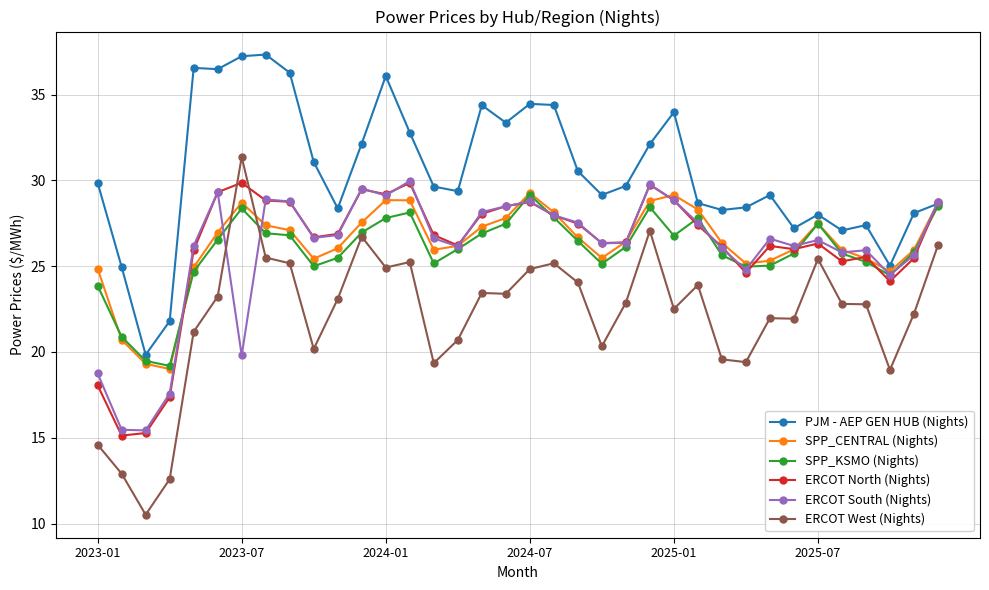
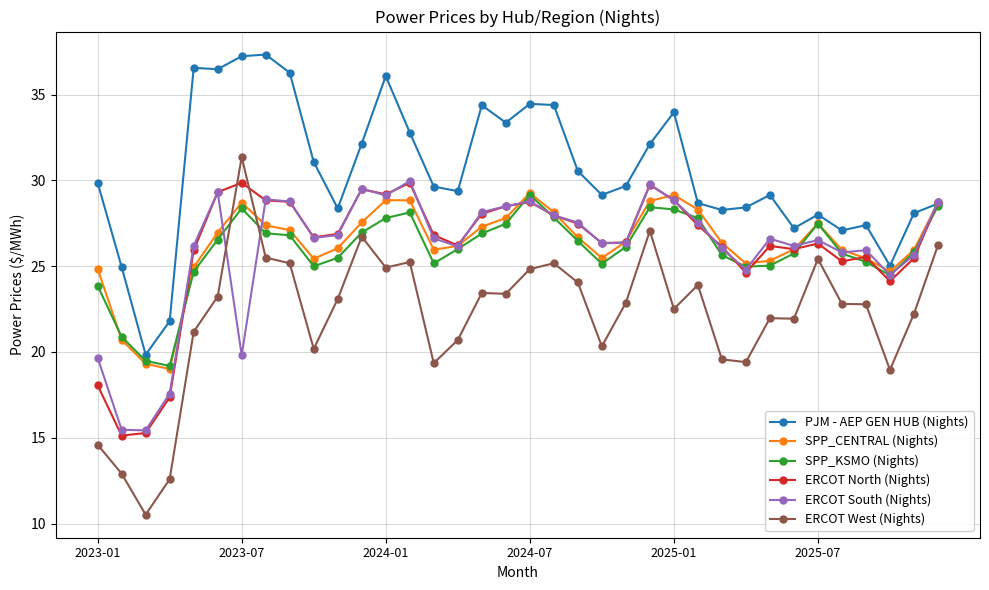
  {
    "PJM - AEP GEN HUB (Nights)": {
      "2023-01": 29.9,
      "2023-07": 37.2,
      "2024-01": 36.1,
      "2024-07": 34.5,
      "2025-01": 34.0,
      "2025-07": 28.0
    },
    "SPP_CENTRAL (Nights)": {
      "2023-01": 24.9,
      "2023-07": 28.7,
      "2024-01": 28.8,
      "2025-01": 29.1
    },
    "SPP_KSMO (Nights)": {
      "2023-01": 23.9,
      "2023-07": 28.4,
      "2024-01": 27.8,
-     "2025-01": 26.8
+     "2025-01": 28.3
    },
    "ERCOT North (Nights)": {
      "2023-01": 18.1,
      "2023-07": 29.9,
      "2025-07": 26.3
    },
    "ERCOT South (Nights)": {
-     "2023-01": 18.8,
+     "2023-01": 19.7,
      "2023-07": 19.8,
      "2025-07": 26.5
    },
    "ERCOT West (Nights)": {
      "2023-01": 14.6,
      "2023-07": 31.4,
      "2024-01": 24.9,
      "2024-07": 24.8,
      "2025-01": 22.5,
      "2025-07": 25.4
    }
  }
